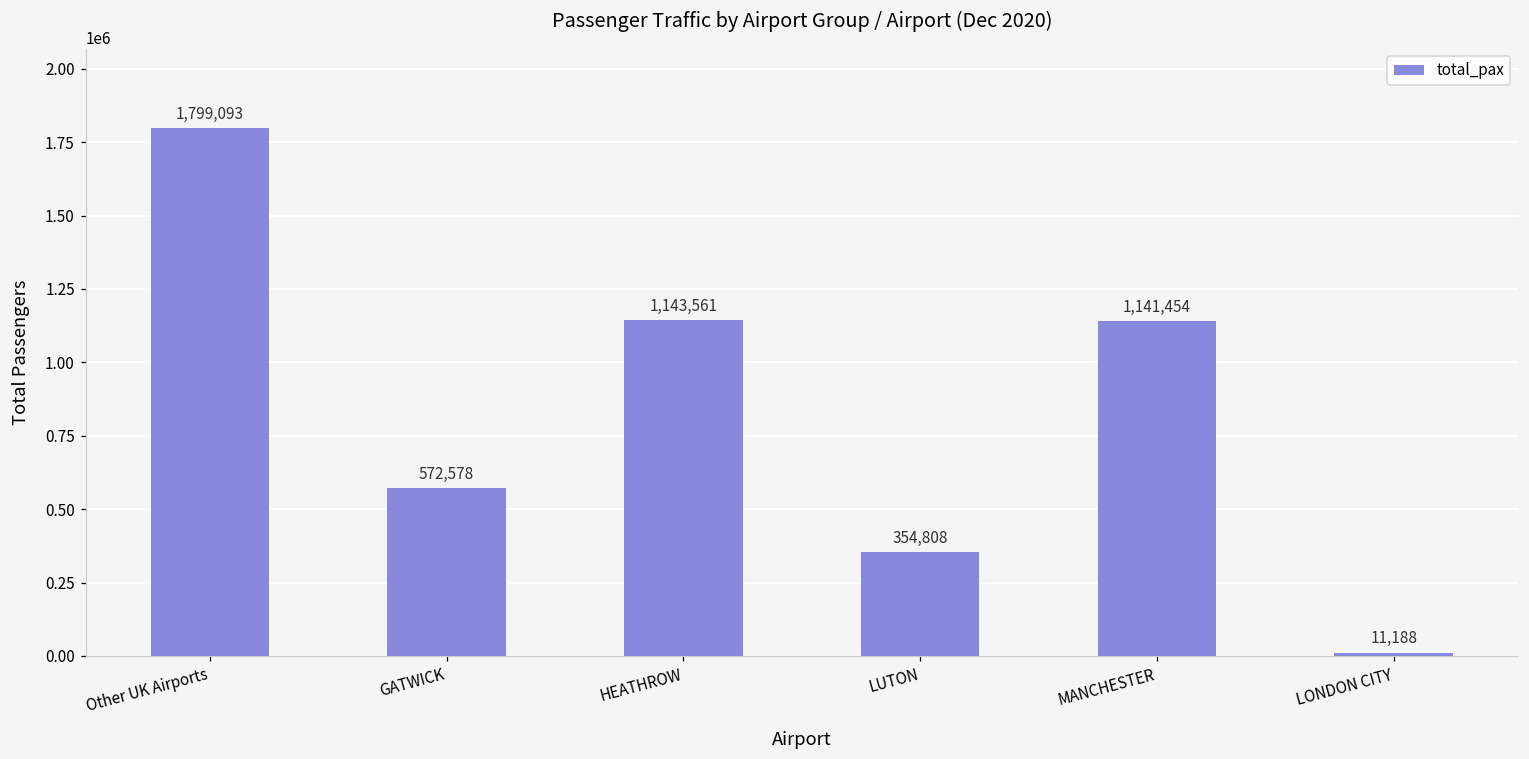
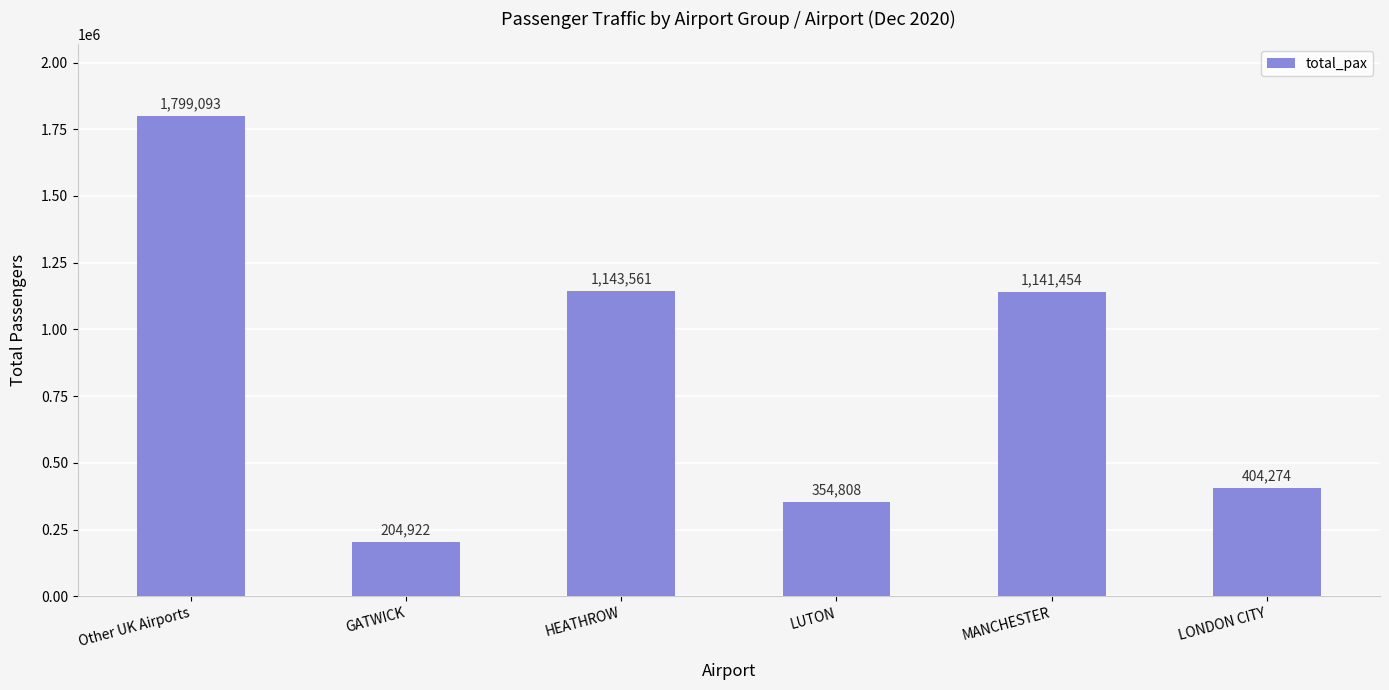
  {
    "Other UK Airports": "1,799,093",
-   "GATWICK": "572,578",
+   "GATWICK": "204,922",
    "HEATHROW": "1,143,561",
    "LUTON": "354,808",
    "MANCHESTER": "1,141,454",
-   "LONDON CITY": "11,188"
+   "LONDON CITY": "404,274"
  }
